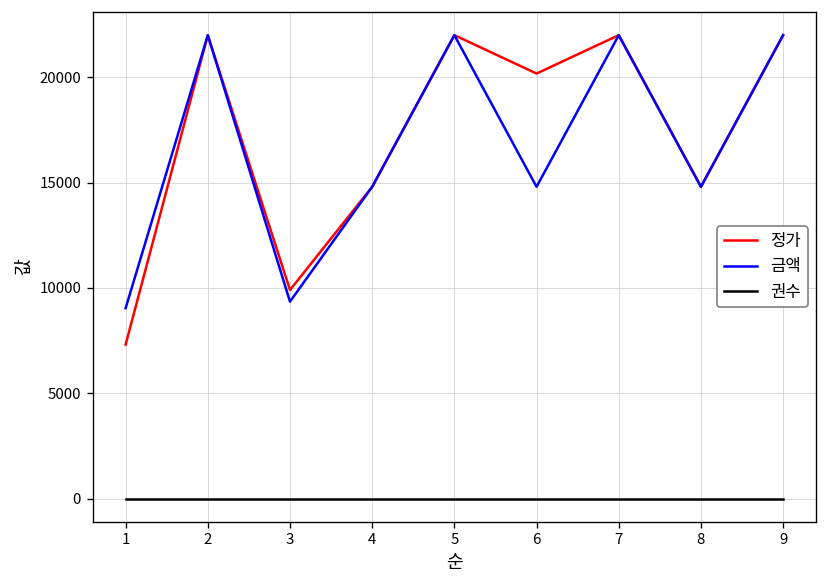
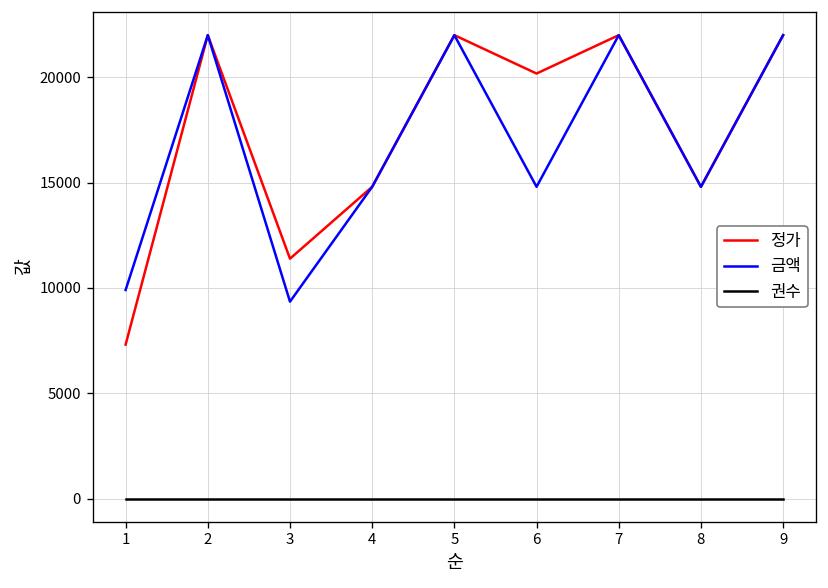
  {
    "정가": {
      "1": 7300,
-     "3": 9900,
+     "3": 11400,
      "6": 20200
    },
    "금액": {
-     "1": 9000,
+     "1": 9900,
      "3": 9300,
      "6": 14800
    },
    "권수": {
      "1": 0,
      "2": 0,
      "3": 0,
      "4": 0,
      "5": 0,
      "6": 0,
      "7": 0,
      "8": 0,
      "9": 0
    }
  }
